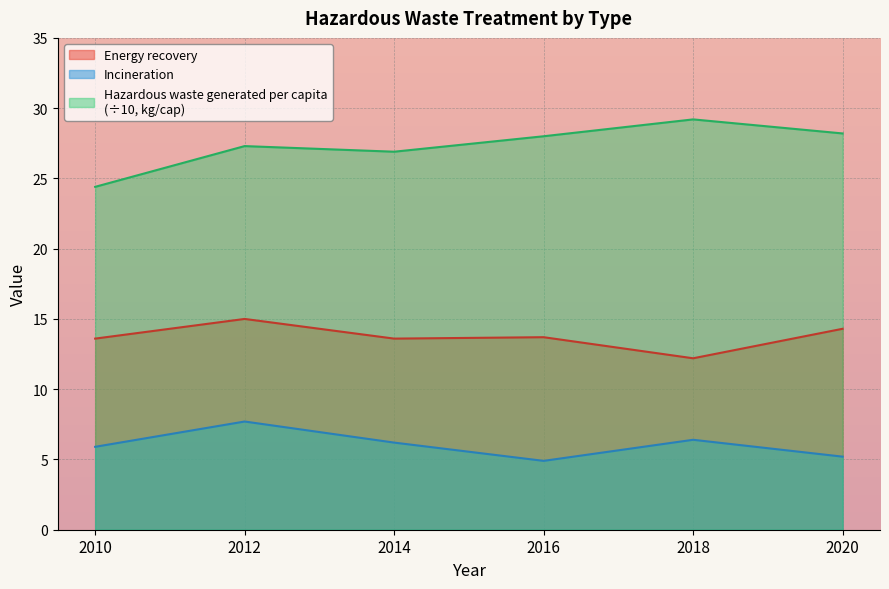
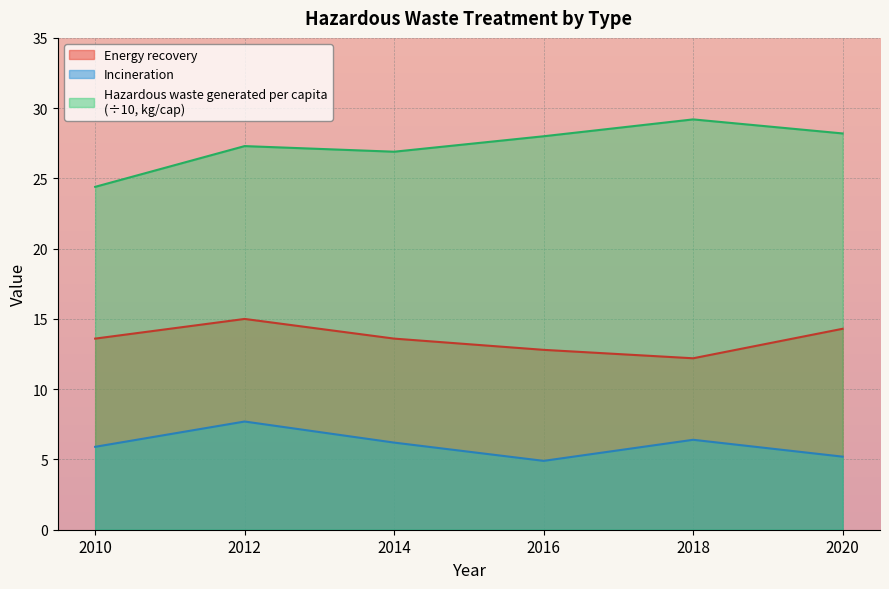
  {
    "Energy recovery": {
      "2010": 13.6,
      "2012": 15.0,
      "2014": 13.6,
-     "2016": 13.7,
+     "2016": 12.8,
      "2018": 12.2,
      "2020": 14.3
    },
    "Incineration": {
      "2010": 5.9,
      "2012": 7.7,
      "2014": 6.2,
      "2016": 4.9,
      "2018": 6.4,
      "2020": 5.2
    },
    "Hazardous waste generated per capita (÷10, kg/cap)": {
      "2010": 24.4,
      "2012": 27.3,
      "2014": 26.9,
      "2016": 28.0,
      "2018": 29.2,
      "2020": 28.2
    }
  }
